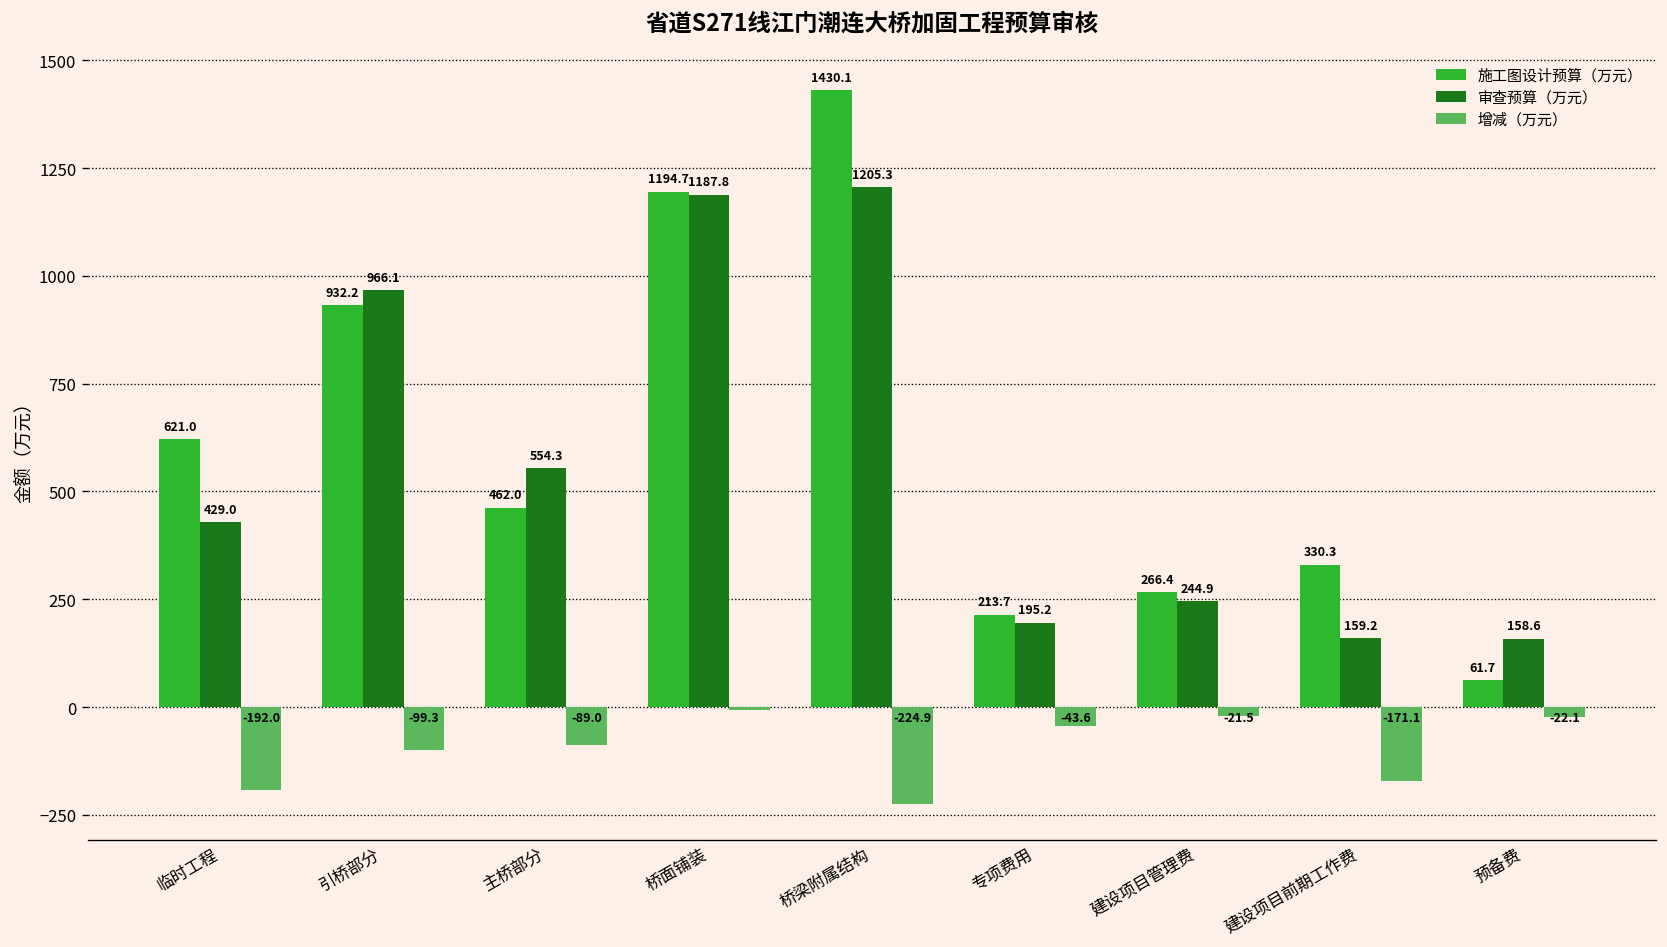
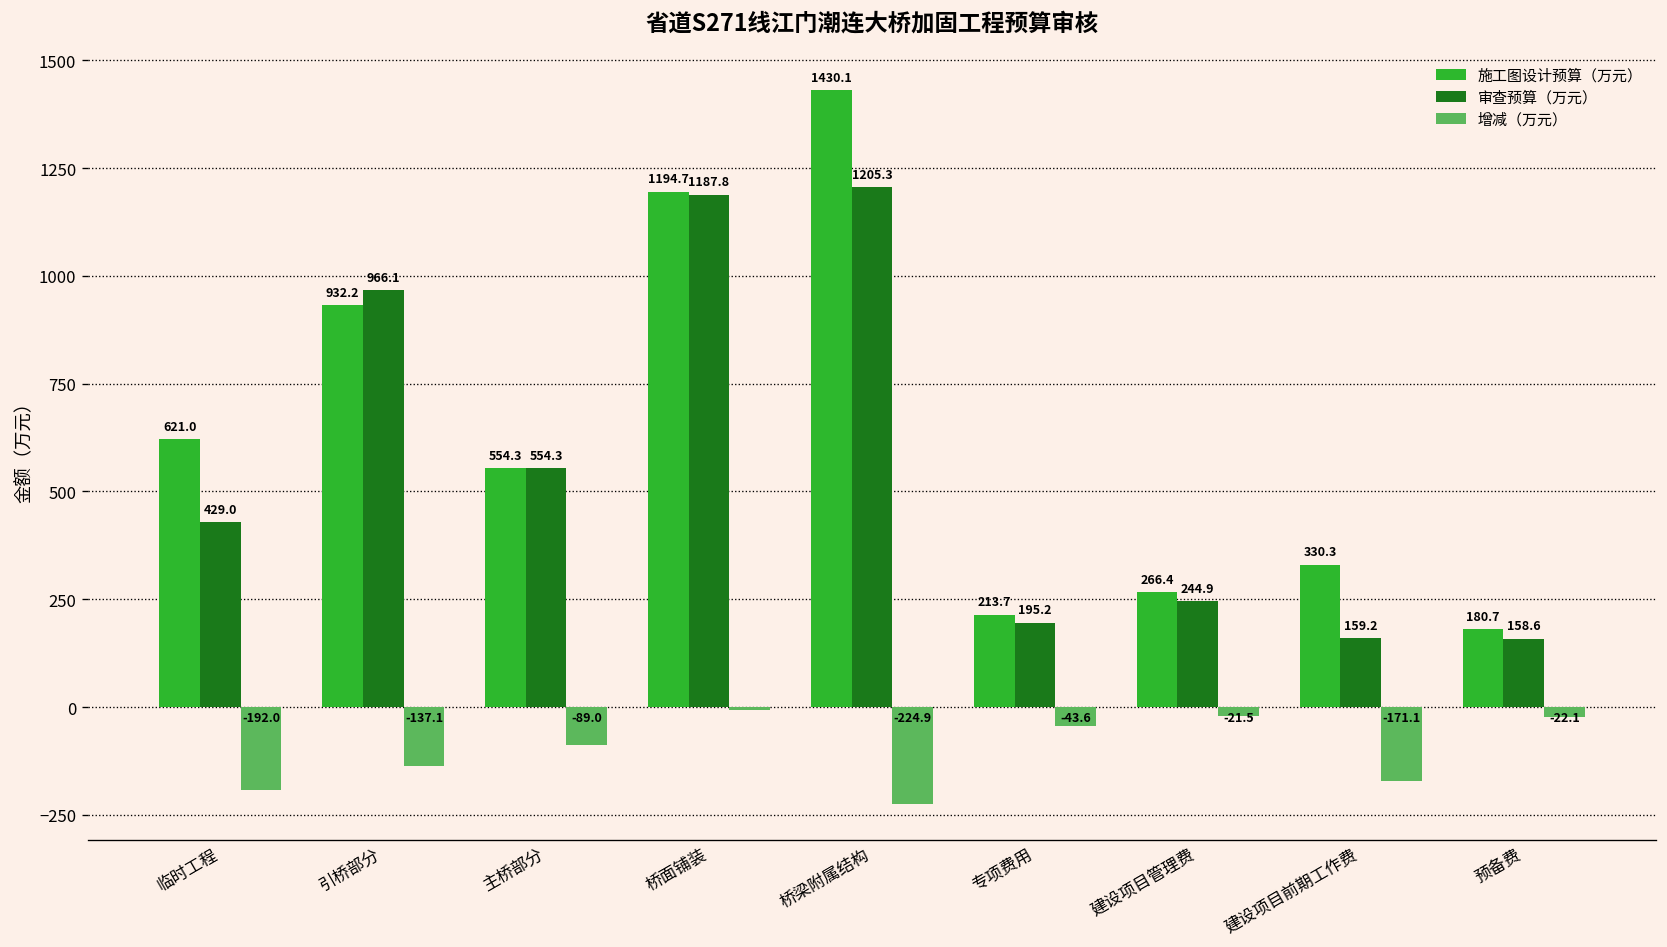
  {
    "施工图设计预算（万元）": {
      "临时工程": 621.0,
      "引桥部分": 932.2,
-     "主桥部分": 462.0,
+     "主桥部分": 554.3,
      "桥面铺装": 1194.7,
      "桥梁附属结构": 1430.1,
      "专项费用": 213.7,
      "建设项目管理费": 266.4,
      "建设项目前期工作费": 330.3,
-     "预备费": 61.7
+     "预备费": 180.7
    },
    "审查预算（万元）": {
      "临时工程": 429.0,
      "引桥部分": 966.1,
      "主桥部分": 554.3,
      "桥面铺装": 1187.8,
      "桥梁附属结构": 1205.3,
      "专项费用": 195.2,
      "建设项目管理费": 244.9,
      "建设项目前期工作费": 159.2,
      "预备费": 158.6
    },
    "增减（万元）": {
      "临时工程": -192.0,
-     "引桥部分": -99.3,
+     "引桥部分": -137.1,
      "主桥部分": -89.0,
      "桥梁附属结构": -224.9,
      "专项费用": -43.6,
      "建设项目管理费": -21.5,
      "建设项目前期工作费": -171.1,
      "预备费": -22.1
    }
  }
